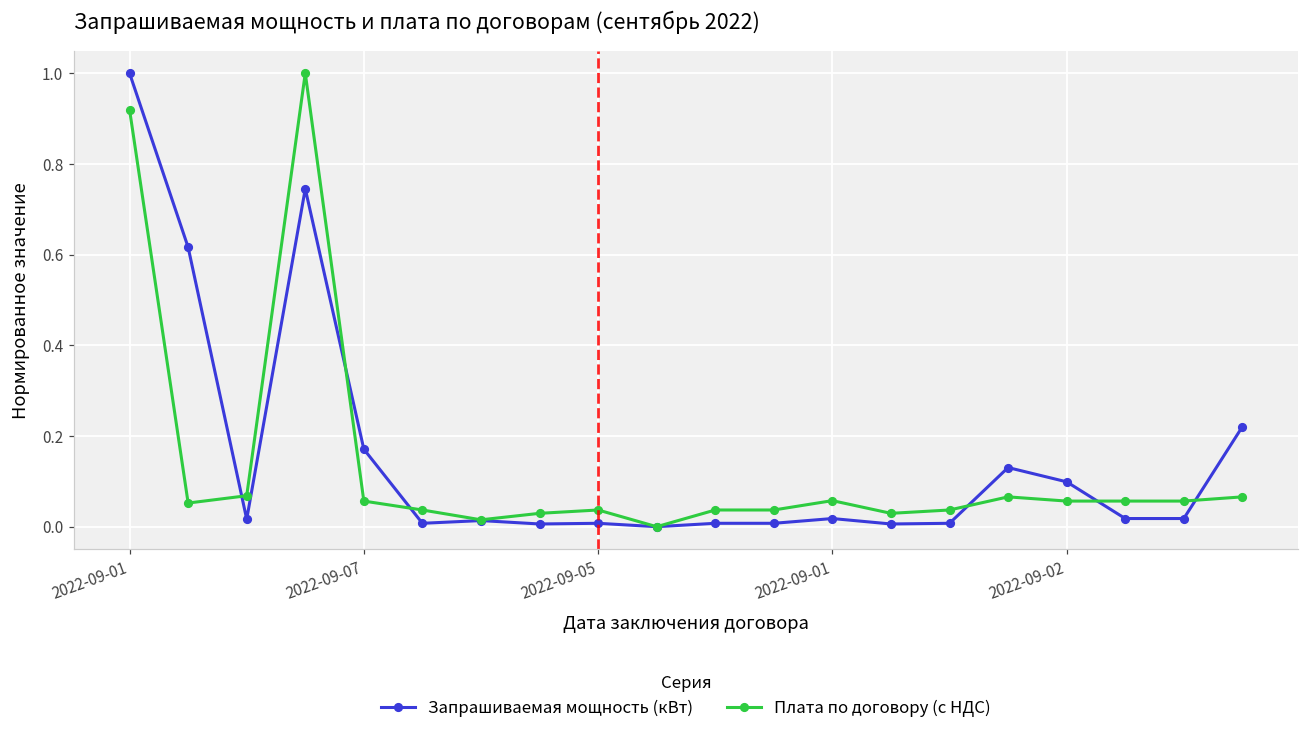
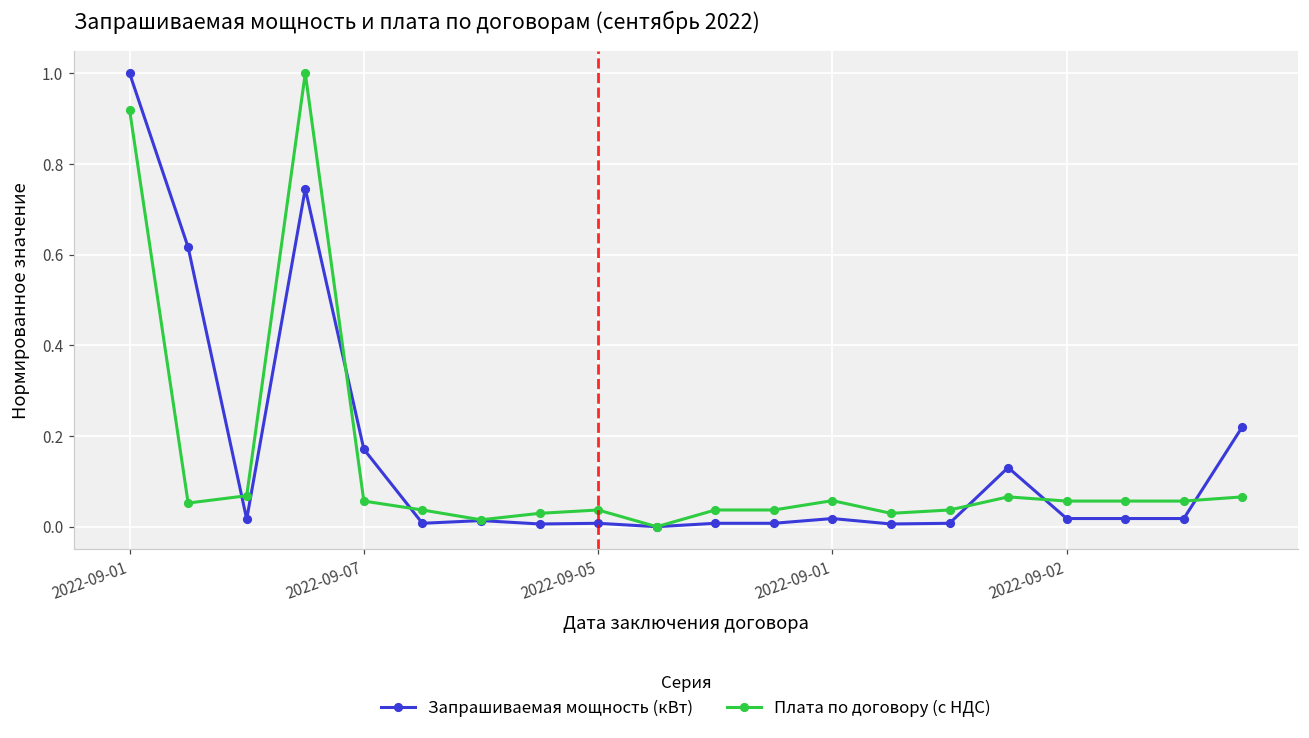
  {
    "Запрашиваемая мощность (кВт)": {
      "2022-09-07": 0.17,
-     "2022-09-02": 0.10
+     "2022-09-02": 0.02
    },
    "Плата по договору (с НДС)": {
      "2022-09-07": 0.06,
      "2022-09-02": 0.06
    }
  }
